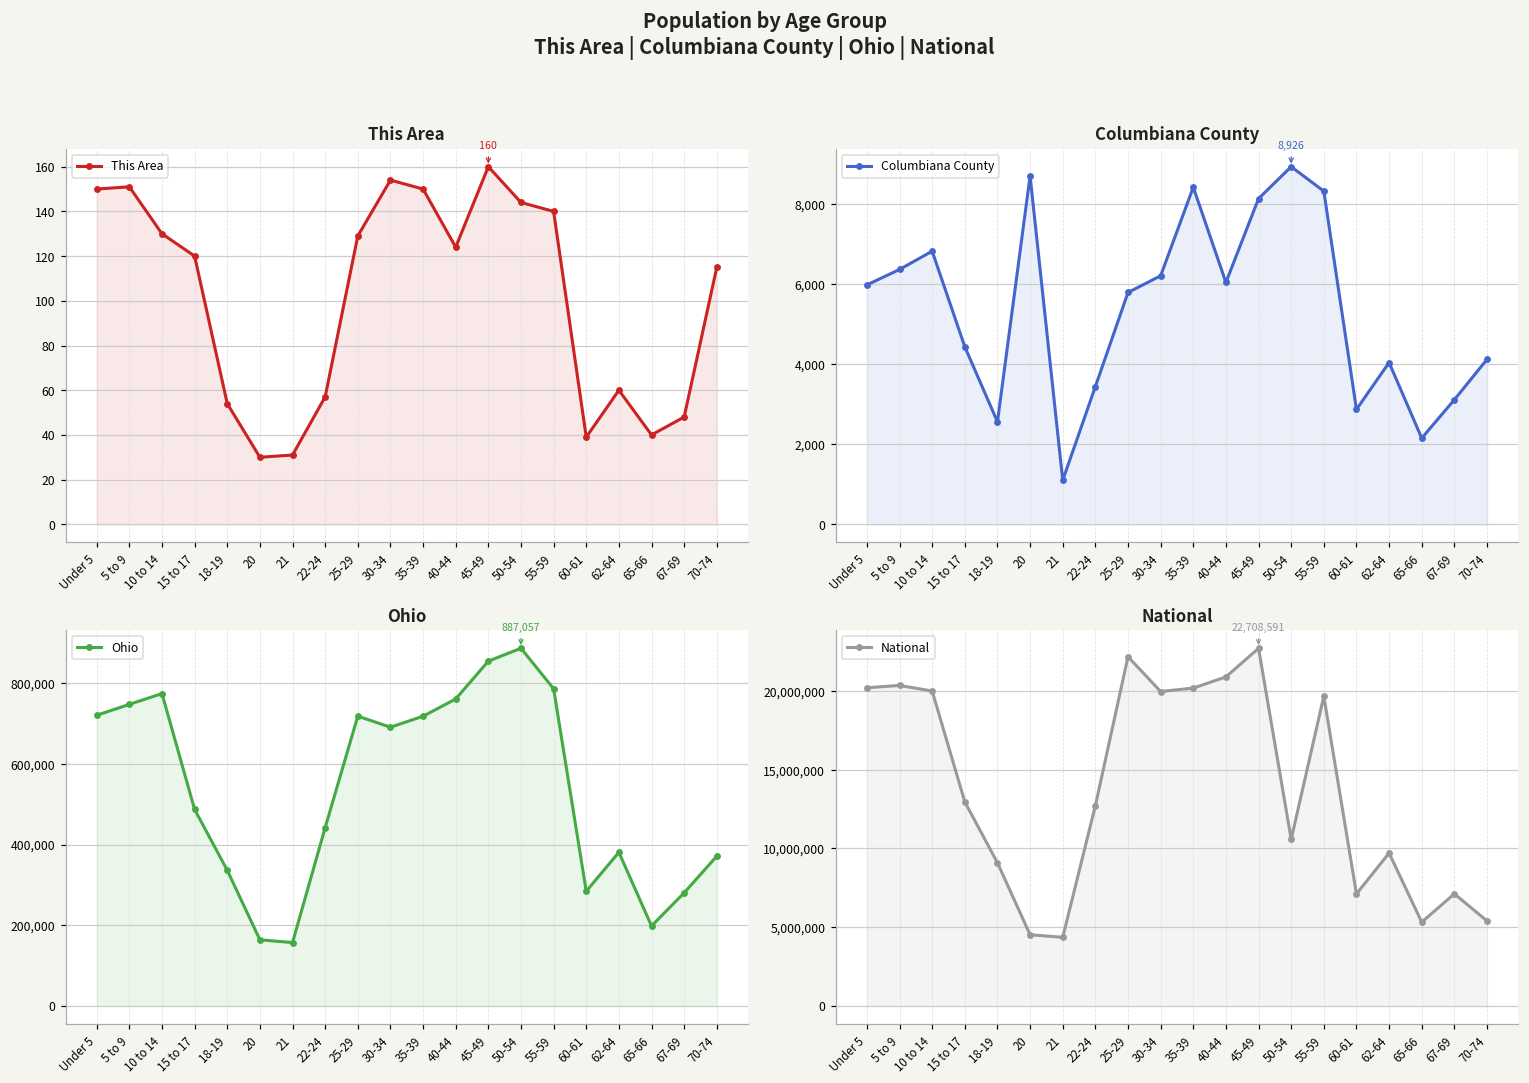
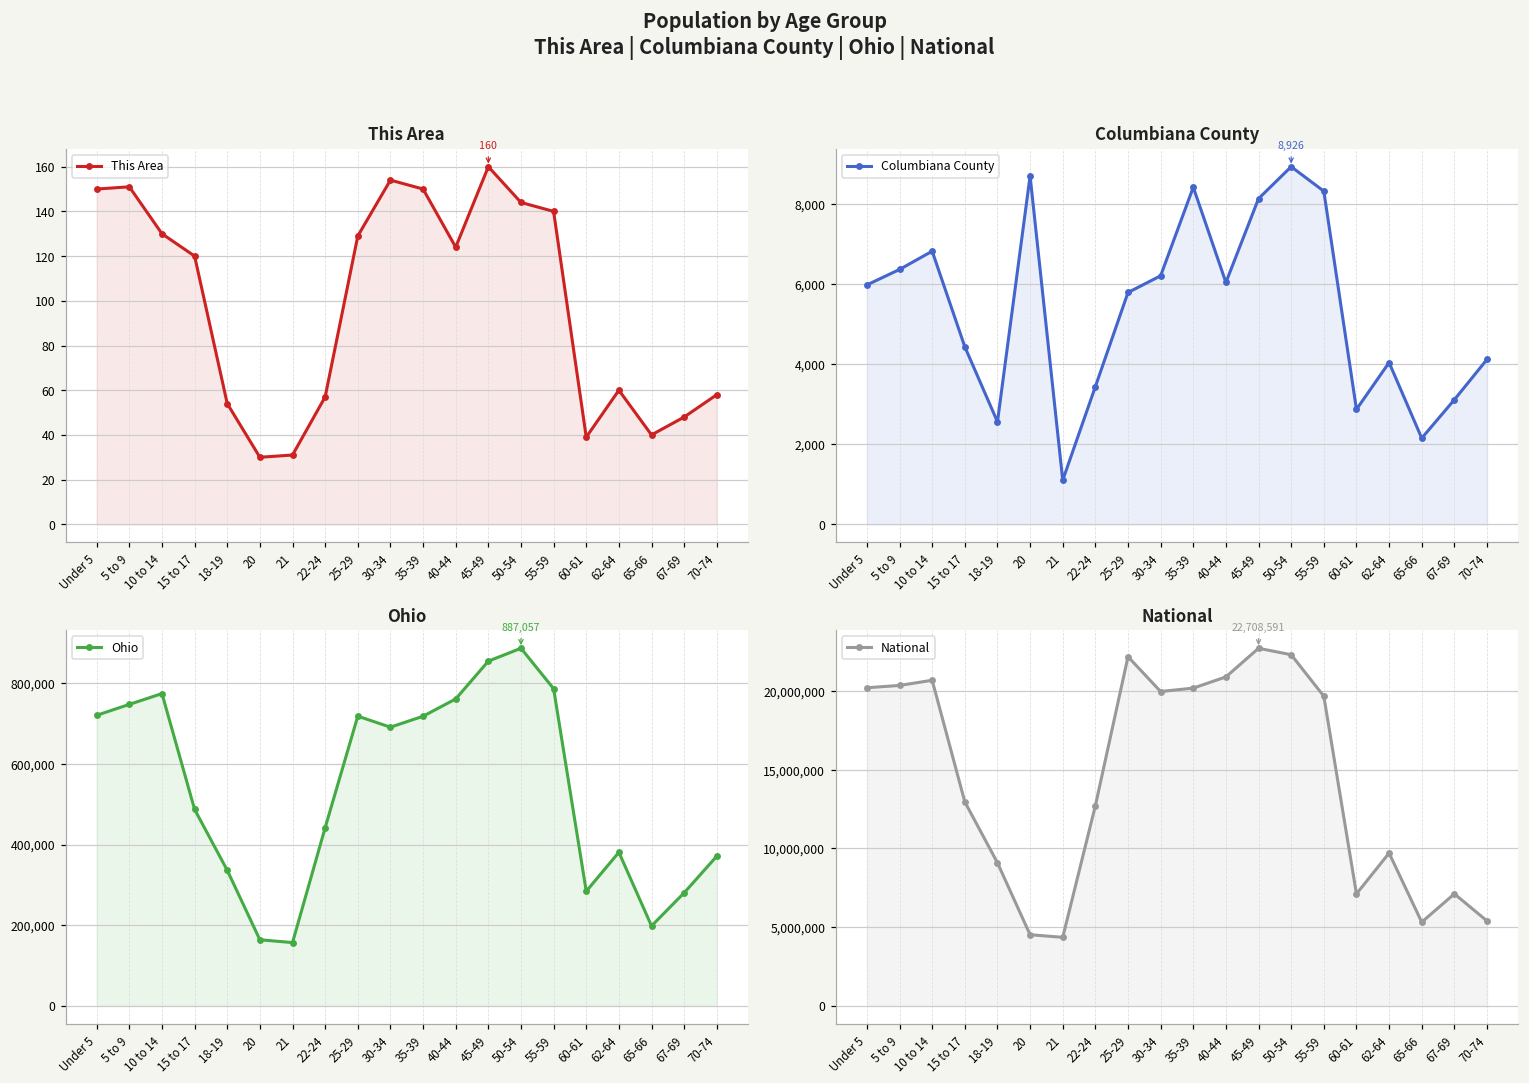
  {
    "This Area": {
      "Under 5": "150",
      "5 to 9": "151",
      "10 to 14": "130",
      "15 to 17": "120",
      "18-19": "54",
      "20": "30",
      "21": "31",
      "22-24": "57",
      "25-29": "129",
      "30-34": "154",
      "35-39": "150",
      "40-44": "124",
      "50-54": "144",
      "55-59": "140",
      "60-61": "39",
      "62-64": "60",
      "65-66": "40",
      "67-69": "48",
-     "70-74": "115"
+     "70-74": "58"
    },
    "Columbiana County": {
      "50-54": "8,926"
    },
    "Ohio": {
      "50-54": "887,057"
    },
    "National": {
      "Under 5": "20,200,000",
      "5 to 9": "20,300,000",
-     "10 to 14": "20,000,000",
+     "10 to 14": "20,700,000",
      "15 to 17": "13,000,000",
      "18-19": "9,100,000",
      "20": "4,500,000",
      "21": "4,400,000",
      "22-24": "12,700,000",
      "25-29": "22,200,000",
      "30-34": "20,000,000",
      "35-39": "20,200,000",
      "40-44": "20,900,000",
-     "50-54": "10,600,000",
+     "50-54": "22,300,000",
      "55-59": "19,700,000",
      "60-61": "7,100,000",
      "62-64": "9,700,000",
      "65-66": "5,300,000",
      "67-69": "7,100,000",
      "70-74": "5,400,000"
    }
  }
